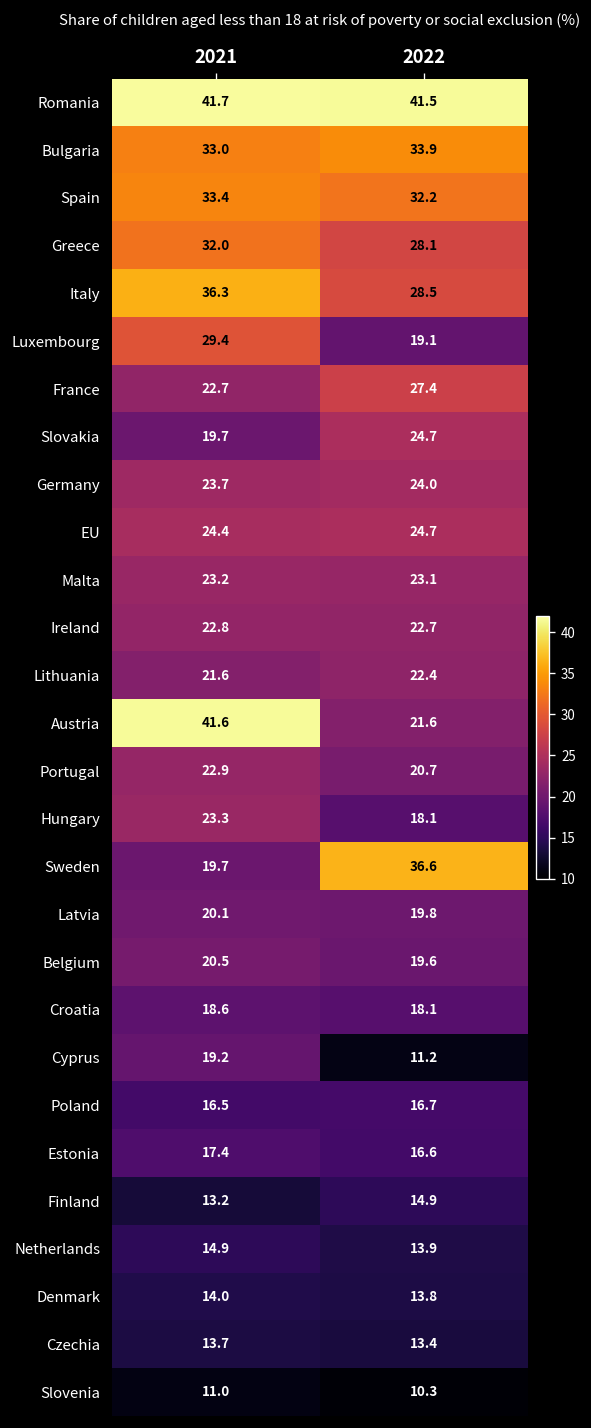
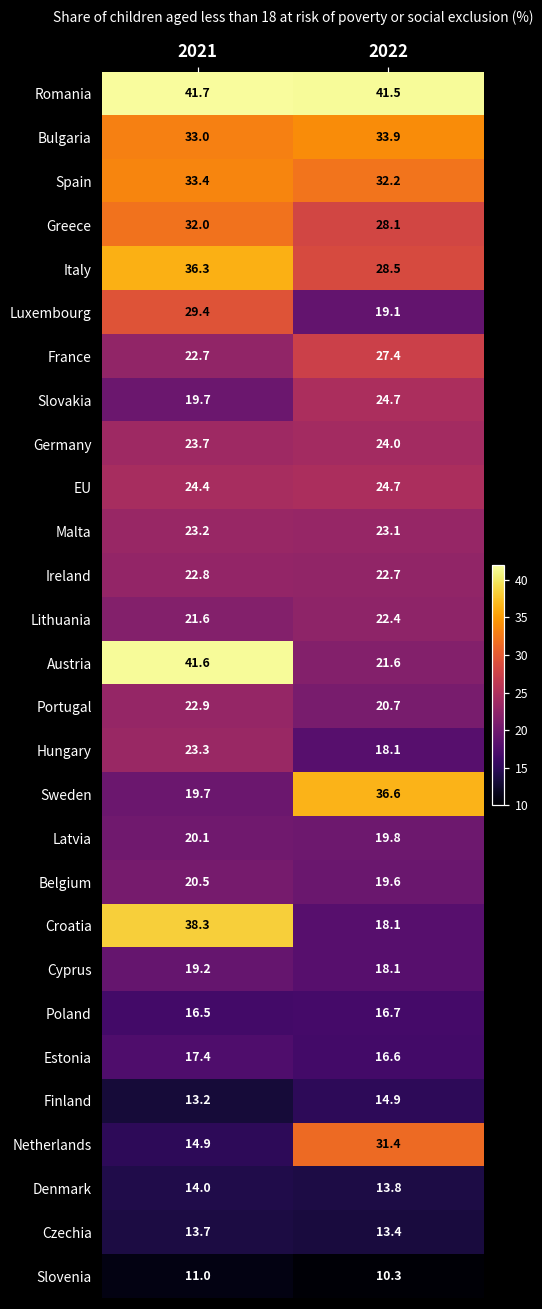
  {
    "Romania": {
      "2021": 41.7,
      "2022": 41.5
    },
    "Bulgaria": {
      "2021": 33.0,
      "2022": 33.9
    },
    "Spain": {
      "2021": 33.4,
      "2022": 32.2
    },
    "Greece": {
      "2021": 32.0,
      "2022": 28.1
    },
    "Italy": {
      "2021": 36.3,
      "2022": 28.5
    },
    "Luxembourg": {
      "2021": 29.4,
      "2022": 19.1
    },
    "France": {
      "2021": 22.7,
      "2022": 27.4
    },
    "Slovakia": {
      "2021": 19.7,
      "2022": 24.7
    },
    "Germany": {
      "2021": 23.7,
      "2022": 24.0
    },
    "EU": {
      "2021": 24.4,
      "2022": 24.7
    },
    "Malta": {
      "2021": 23.2,
      "2022": 23.1
    },
    "Ireland": {
      "2021": 22.8,
      "2022": 22.7
    },
    "Lithuania": {
      "2021": 21.6,
      "2022": 22.4
    },
    "Austria": {
      "2021": 41.6,
      "2022": 21.6
    },
    "Portugal": {
      "2021": 22.9,
      "2022": 20.7
    },
    "Hungary": {
      "2021": 23.3,
      "2022": 18.1
    },
    "Sweden": {
      "2021": 19.7,
      "2022": 36.6
    },
    "Latvia": {
      "2021": 20.1,
      "2022": 19.8
    },
    "Belgium": {
      "2021": 20.5,
      "2022": 19.6
    },
    "Croatia": {
-     "2021": 18.6,
+     "2021": 38.3,
      "2022": 18.1
    },
    "Cyprus": {
      "2021": 19.2,
-     "2022": 11.2
+     "2022": 18.1
    },
    "Poland": {
      "2021": 16.5,
      "2022": 16.7
    },
    "Estonia": {
      "2021": 17.4,
      "2022": 16.6
    },
    "Finland": {
      "2021": 13.2,
      "2022": 14.9
    },
    "Netherlands": {
      "2021": 14.9,
-     "2022": 13.9
+     "2022": 31.4
    },
    "Denmark": {
      "2021": 14.0,
      "2022": 13.8
    },
    "Czechia": {
      "2021": 13.7,
      "2022": 13.4
    },
    "Slovenia": {
      "2021": 11.0,
      "2022": 10.3
    }
  }
